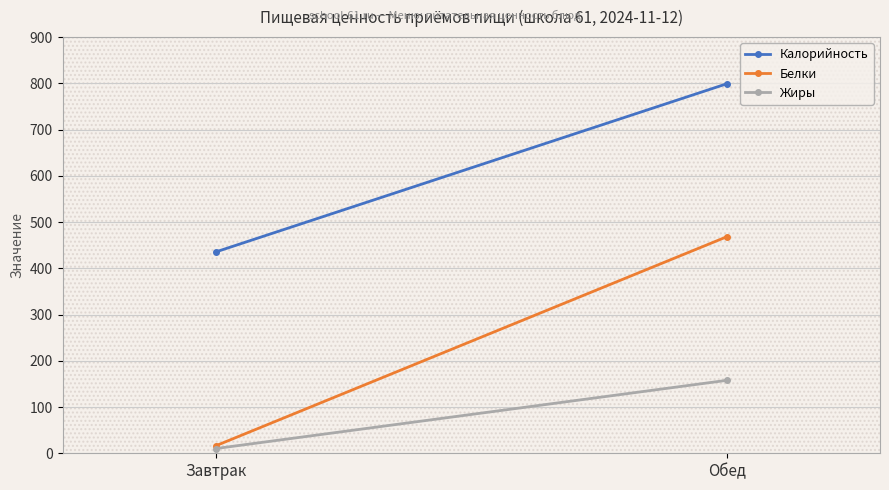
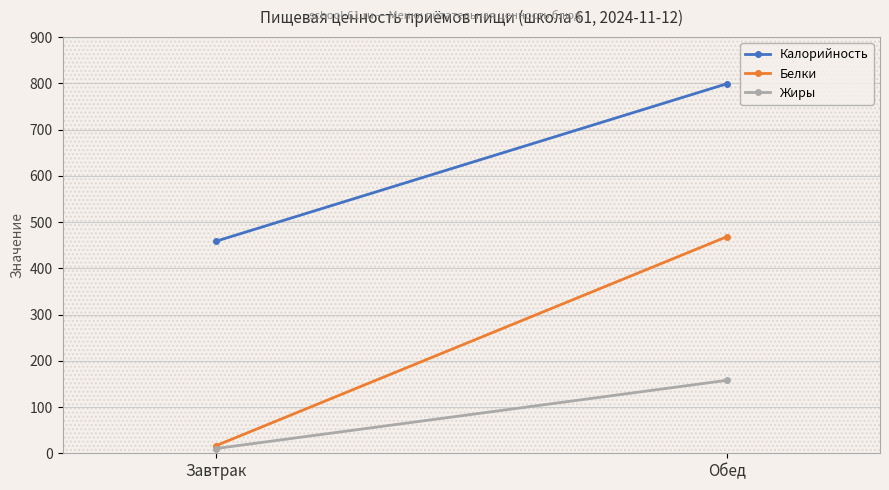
  {
    "Калорийность": {
-     "Завтрак": 440,
+     "Завтрак": 460,
      "Обед": 800
    },
    "Белки": {
      "Завтрак": 20,
      "Обед": 470
    },
    "Жиры": {
      "Завтрак": 10,
      "Обед": 160
    }
  }
